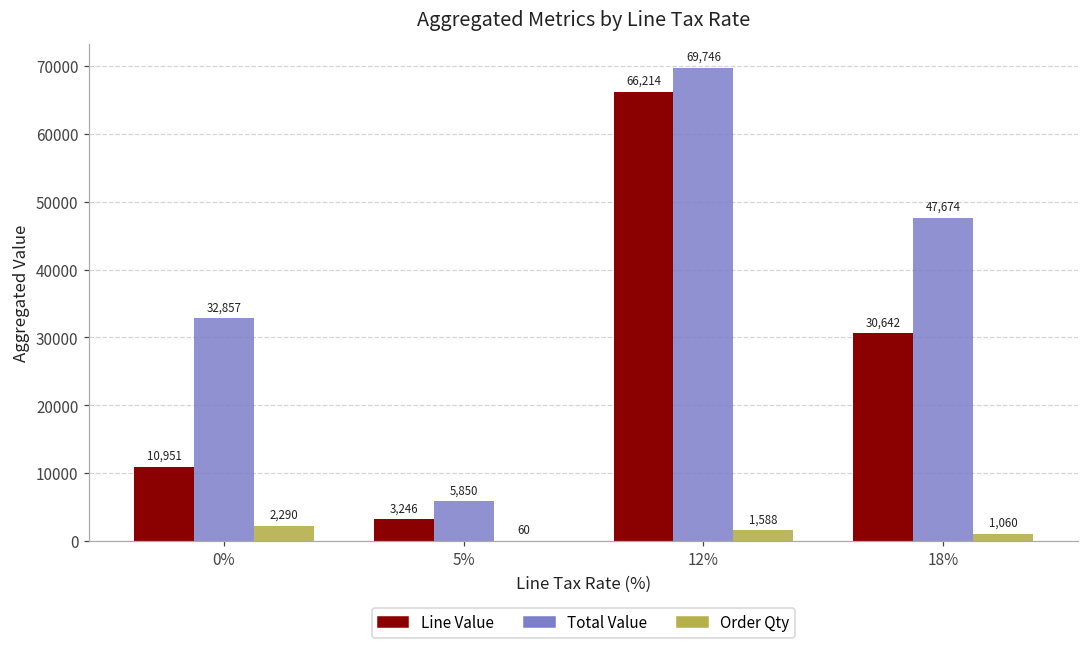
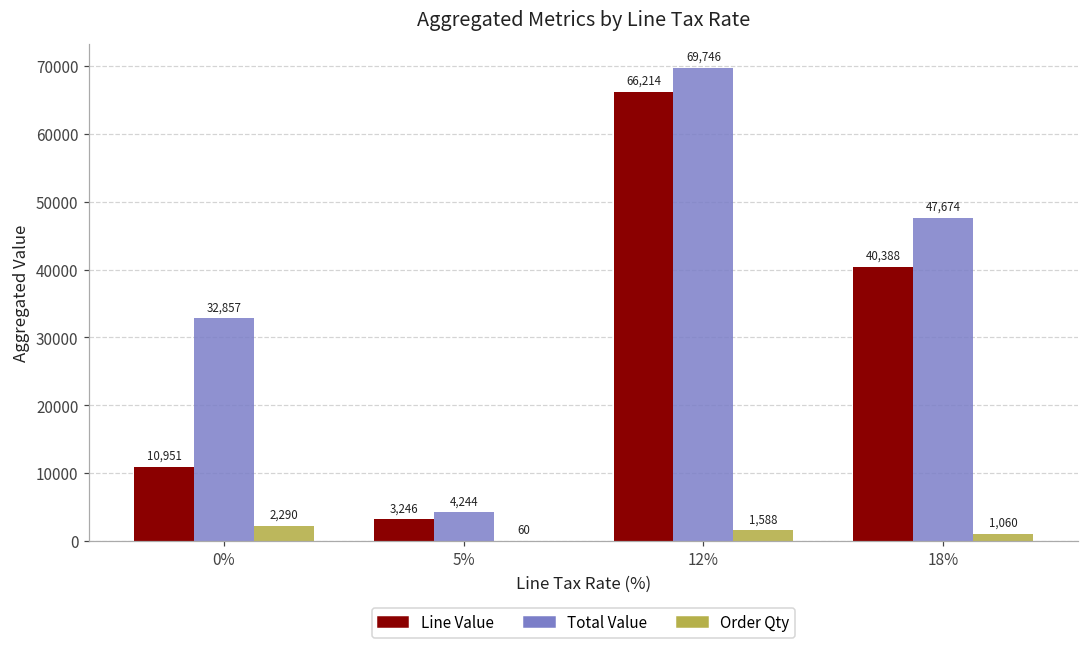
  {
    "Line Value": {
      "0%": "10,951",
      "5%": "3,246",
      "12%": "66,214",
-     "18%": "30,642"
+     "18%": "40,388"
    },
    "Total Value": {
      "0%": "32,857",
-     "5%": "5,850",
+     "5%": "4,244",
      "12%": "69,746",
      "18%": "47,674"
    },
    "Order Qty": {
      "0%": "2,290",
      "5%": "60",
      "12%": "1,588",
      "18%": "1,060"
    }
  }
